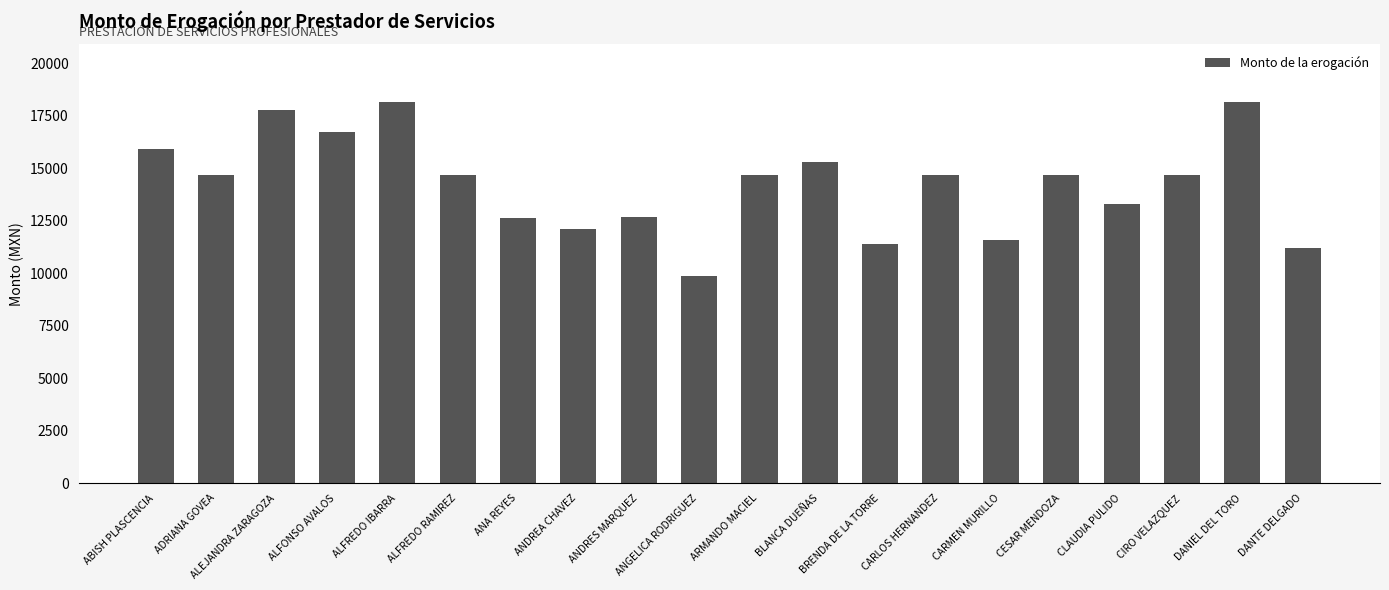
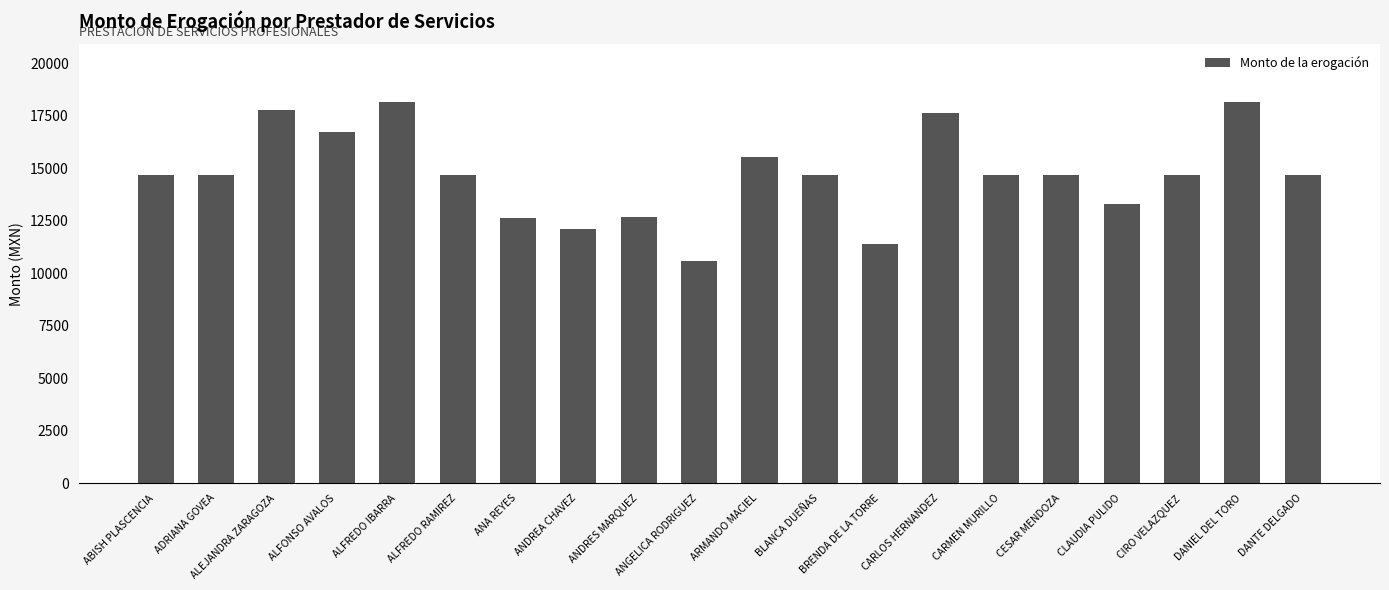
  {
-   "ABISH PLASCENCIA": 15900,
+   "ABISH PLASCENCIA": 14700,
    "ADRIANA GOVEA": 14700,
    "ALEJANDRA ZARAGOZA": 17800,
    "ALFONSO AVALOS": 16700,
    "ALFREDO IBARRA": 18200,
    "ALFREDO RAMIREZ": 14700,
    "ANA REYES": 12600,
    "ANDREA CHAVEZ": 12100,
    "ANDRES MARQUEZ": 12700,
-   "ANGELICA RODRIGUEZ": 9900,
-   "ARMANDO MACIEL": 14700,
-   "BLANCA DUEÑAS": 15300,
+   "ANGELICA RODRIGUEZ": 10600,
+   "ARMANDO MACIEL": 15600,
+   "BLANCA DUEÑAS": 14700,
    "BRENDA DE LA TORRE": 11400,
-   "CARLOS HERNANDEZ": 14700,
-   "CARMEN MURILLO": 11600,
+   "CARLOS HERNANDEZ": 17600,
+   "CARMEN MURILLO": 14700,
    "CESAR MENDOZA": 14700,
    "CLAUDIA PULIDO": 13300,
    "CIRO VELAZQUEZ": 14700,
    "DANIEL DEL TORO": 18200,
-   "DANTE DELGADO": 11200
+   "DANTE DELGADO": 14700
  }
